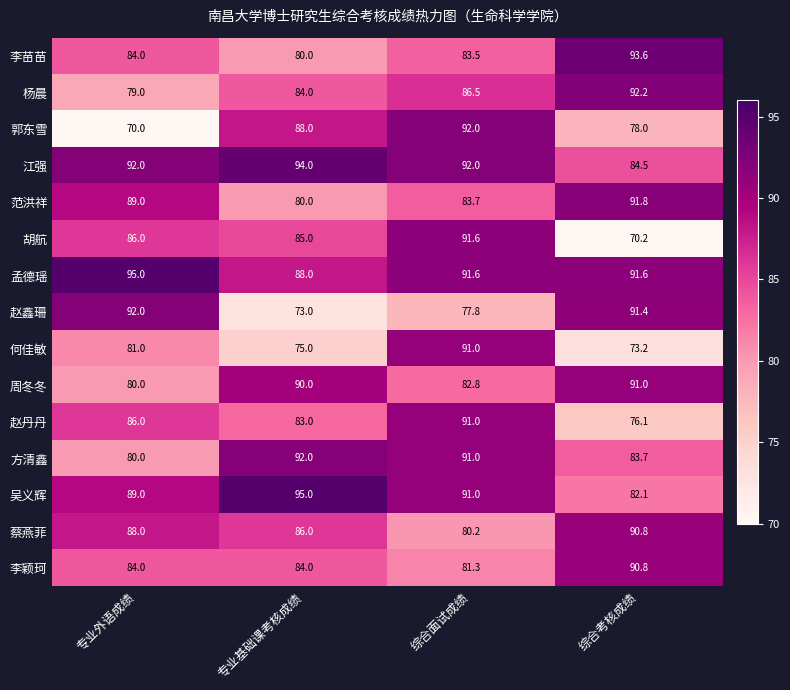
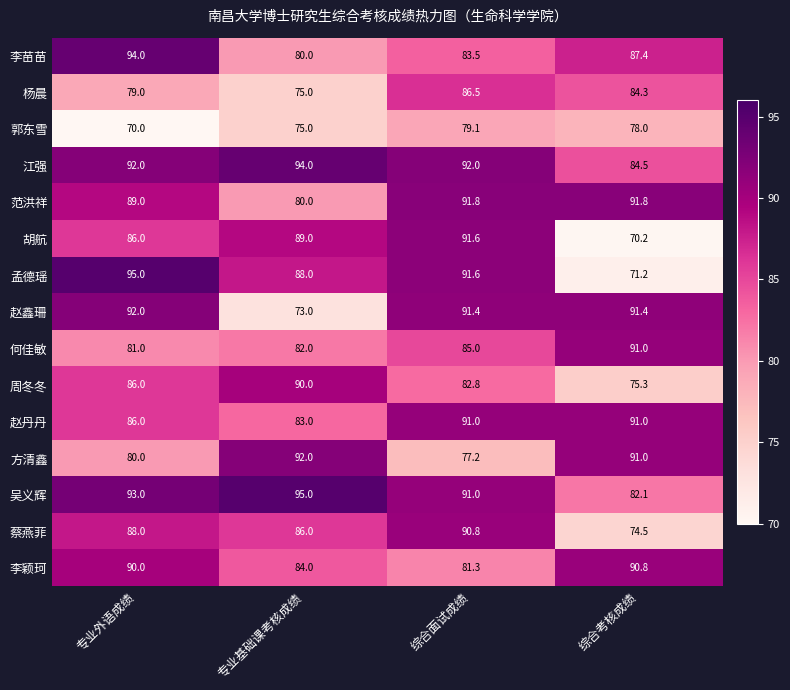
  {
    "李苗苗": {
-     "专业外语成绩": 84.0,
+     "专业外语成绩": 94.0,
      "专业基础课考核成绩": 80.0,
      "综合面试成绩": 83.5,
-     "综合考核成绩": 93.6
+     "综合考核成绩": 87.4
    },
    "杨晨": {
      "专业外语成绩": 79.0,
-     "专业基础课考核成绩": 84.0,
+     "专业基础课考核成绩": 75.0,
      "综合面试成绩": 86.5,
-     "综合考核成绩": 92.2
+     "综合考核成绩": 84.3
    },
    "郭东雪": {
      "专业外语成绩": 70.0,
-     "专业基础课考核成绩": 88.0,
-     "综合面试成绩": 92.0,
+     "专业基础课考核成绩": 75.0,
+     "综合面试成绩": 79.1,
      "综合考核成绩": 78.0
    },
    "江强": {
      "专业外语成绩": 92.0,
      "专业基础课考核成绩": 94.0,
      "综合面试成绩": 92.0,
      "综合考核成绩": 84.5
    },
    "范洪祥": {
      "专业外语成绩": 89.0,
      "专业基础课考核成绩": 80.0,
-     "综合面试成绩": 83.7,
+     "综合面试成绩": 91.8,
      "综合考核成绩": 91.8
    },
    "胡航": {
      "专业外语成绩": 86.0,
-     "专业基础课考核成绩": 85.0,
+     "专业基础课考核成绩": 89.0,
      "综合面试成绩": 91.6,
      "综合考核成绩": 70.2
    },
    "孟德瑶": {
      "专业外语成绩": 95.0,
      "专业基础课考核成绩": 88.0,
      "综合面试成绩": 91.6,
-     "综合考核成绩": 91.6
+     "综合考核成绩": 71.2
    },
    "赵鑫珊": {
      "专业外语成绩": 92.0,
      "专业基础课考核成绩": 73.0,
-     "综合面试成绩": 77.8,
+     "综合面试成绩": 91.4,
      "综合考核成绩": 91.4
    },
    "何佳敏": {
      "专业外语成绩": 81.0,
-     "专业基础课考核成绩": 75.0,
-     "综合面试成绩": 91.0,
-     "综合考核成绩": 73.2
+     "专业基础课考核成绩": 82.0,
+     "综合面试成绩": 85.0,
+     "综合考核成绩": 91.0
    },
    "周冬冬": {
-     "专业外语成绩": 80.0,
+     "专业外语成绩": 86.0,
      "专业基础课考核成绩": 90.0,
      "综合面试成绩": 82.8,
-     "综合考核成绩": 91.0
+     "综合考核成绩": 75.3
    },
    "赵丹丹": {
      "专业外语成绩": 86.0,
      "专业基础课考核成绩": 83.0,
      "综合面试成绩": 91.0,
-     "综合考核成绩": 76.1
+     "综合考核成绩": 91.0
    },
    "方清鑫": {
      "专业外语成绩": 80.0,
      "专业基础课考核成绩": 92.0,
-     "综合面试成绩": 91.0,
-     "综合考核成绩": 83.7
+     "综合面试成绩": 77.2,
+     "综合考核成绩": 91.0
    },
    "吴义辉": {
-     "专业外语成绩": 89.0,
+     "专业外语成绩": 93.0,
      "专业基础课考核成绩": 95.0,
      "综合面试成绩": 91.0,
      "综合考核成绩": 82.1
    },
    "蔡燕菲": {
      "专业外语成绩": 88.0,
      "专业基础课考核成绩": 86.0,
-     "综合面试成绩": 80.2,
-     "综合考核成绩": 90.8
+     "综合面试成绩": 90.8,
+     "综合考核成绩": 74.5
    },
    "李颖珂": {
-     "专业外语成绩": 84.0,
+     "专业外语成绩": 90.0,
      "专业基础课考核成绩": 84.0,
      "综合面试成绩": 81.3,
      "综合考核成绩": 90.8
    }
  }
